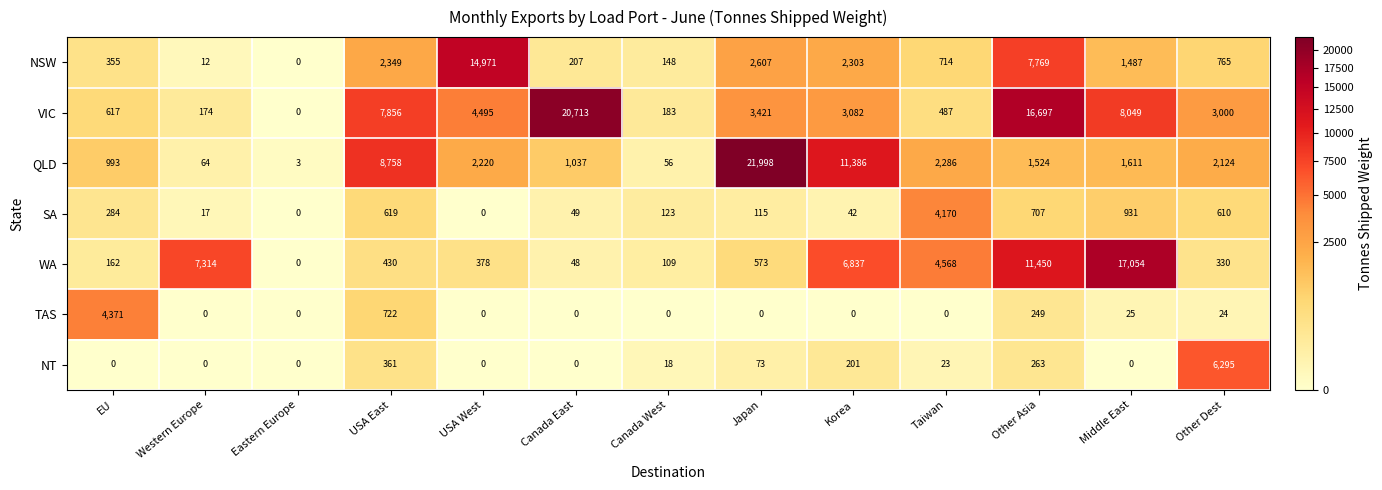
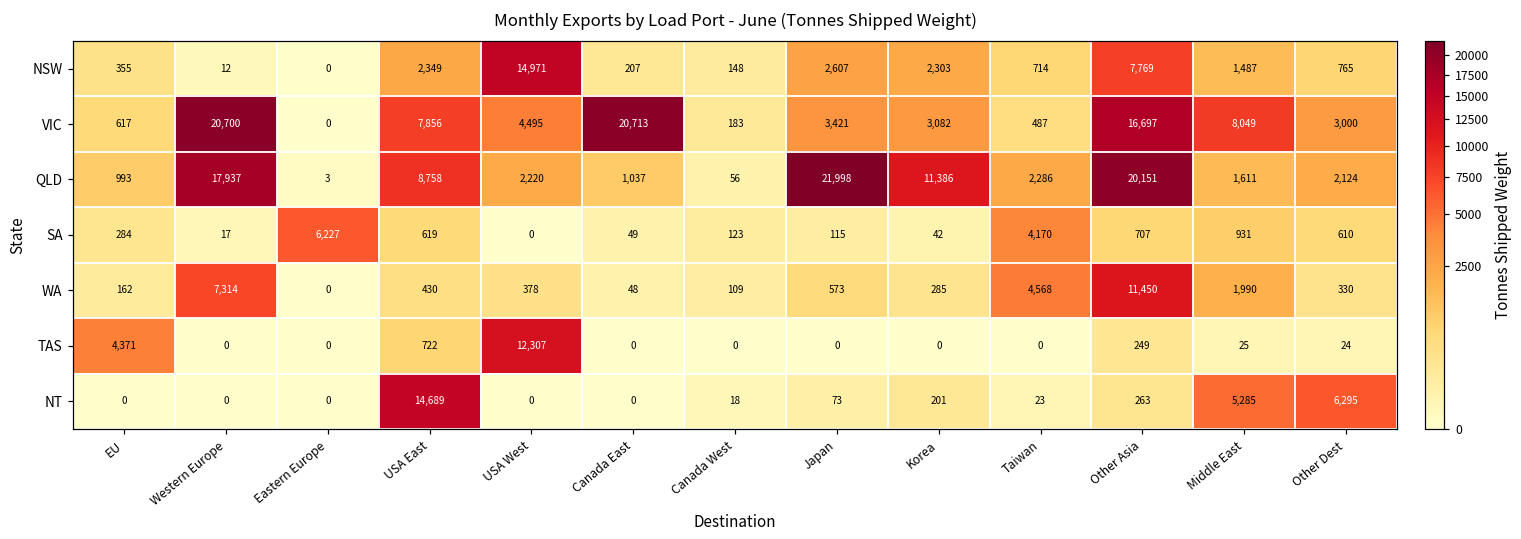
  {
    "NSW": {
      "EU": "355",
      "Western Europe": "12",
      "Eastern Europe": "0",
      "USA East": "2,349",
      "USA West": "14,971",
      "Canada East": "207",
      "Canada West": "148",
      "Japan": "2,607",
      "Korea": "2,303",
      "Taiwan": "714",
      "Other Asia": "7,769",
      "Middle East": "1,487",
      "Other Dest": "765"
    },
    "VIC": {
      "EU": "617",
-     "Western Europe": "174",
+     "Western Europe": "20,700",
      "Eastern Europe": "0",
      "USA East": "7,856",
      "USA West": "4,495",
      "Canada East": "20,713",
      "Canada West": "183",
      "Japan": "3,421",
      "Korea": "3,082",
      "Taiwan": "487",
      "Other Asia": "16,697",
      "Middle East": "8,049",
      "Other Dest": "3,000"
    },
    "QLD": {
      "EU": "993",
-     "Western Europe": "64",
+     "Western Europe": "17,937",
      "Eastern Europe": "3",
      "USA East": "8,758",
      "USA West": "2,220",
      "Canada East": "1,037",
      "Canada West": "56",
      "Japan": "21,998",
      "Korea": "11,386",
      "Taiwan": "2,286",
-     "Other Asia": "1,524",
+     "Other Asia": "20,151",
      "Middle East": "1,611",
      "Other Dest": "2,124"
    },
    "SA": {
      "EU": "284",
      "Western Europe": "17",
-     "Eastern Europe": "0",
+     "Eastern Europe": "6,227",
      "USA East": "619",
      "USA West": "0",
      "Canada East": "49",
      "Canada West": "123",
      "Japan": "115",
      "Korea": "42",
      "Taiwan": "4,170",
      "Other Asia": "707",
      "Middle East": "931",
      "Other Dest": "610"
    },
    "WA": {
      "EU": "162",
      "Western Europe": "7,314",
      "Eastern Europe": "0",
      "USA East": "430",
      "USA West": "378",
      "Canada East": "48",
      "Canada West": "109",
      "Japan": "573",
-     "Korea": "6,837",
+     "Korea": "285",
      "Taiwan": "4,568",
      "Other Asia": "11,450",
-     "Middle East": "17,054",
+     "Middle East": "1,990",
      "Other Dest": "330"
    },
    "TAS": {
      "EU": "4,371",
      "Western Europe": "0",
      "Eastern Europe": "0",
      "USA East": "722",
-     "USA West": "0",
+     "USA West": "12,307",
      "Canada East": "0",
      "Canada West": "0",
      "Japan": "0",
      "Korea": "0",
      "Taiwan": "0",
      "Other Asia": "249",
      "Middle East": "25",
      "Other Dest": "24"
    },
    "NT": {
      "EU": "0",
      "Western Europe": "0",
      "Eastern Europe": "0",
-     "USA East": "361",
+     "USA East": "14,689",
      "USA West": "0",
      "Canada East": "0",
      "Canada West": "18",
      "Japan": "73",
      "Korea": "201",
      "Taiwan": "23",
      "Other Asia": "263",
-     "Middle East": "0",
+     "Middle East": "5,285",
      "Other Dest": "6,295"
    }
  }
